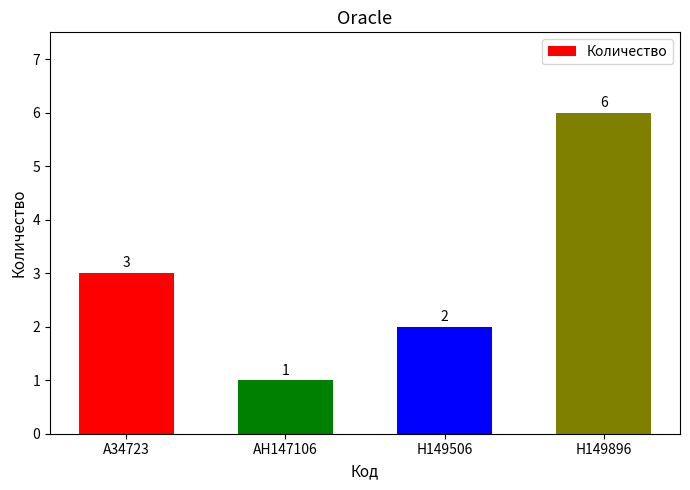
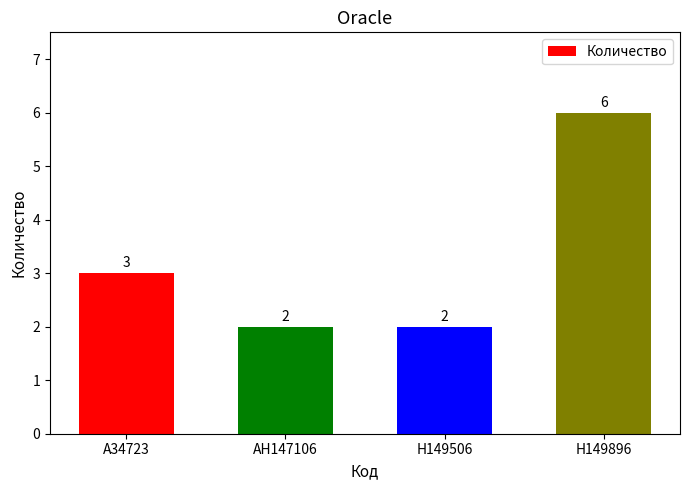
  {
    "A34723": 3,
-   "AH147106": 1,
+   "AH147106": 2,
    "H149506": 2,
    "H149896": 6
  }
